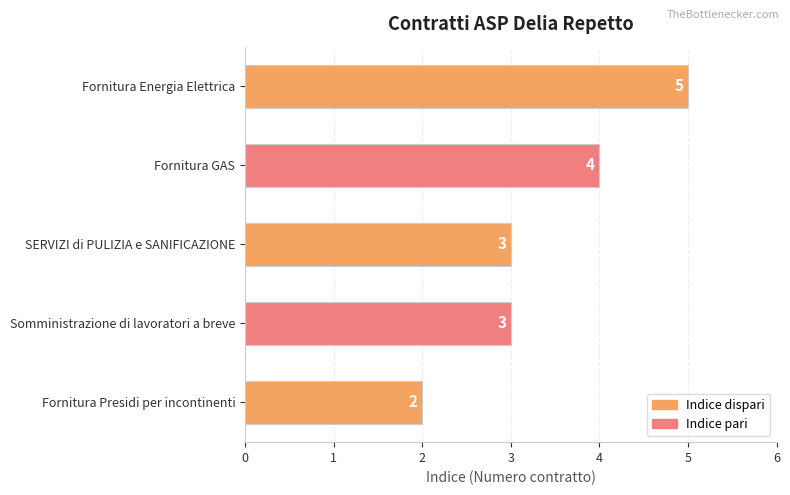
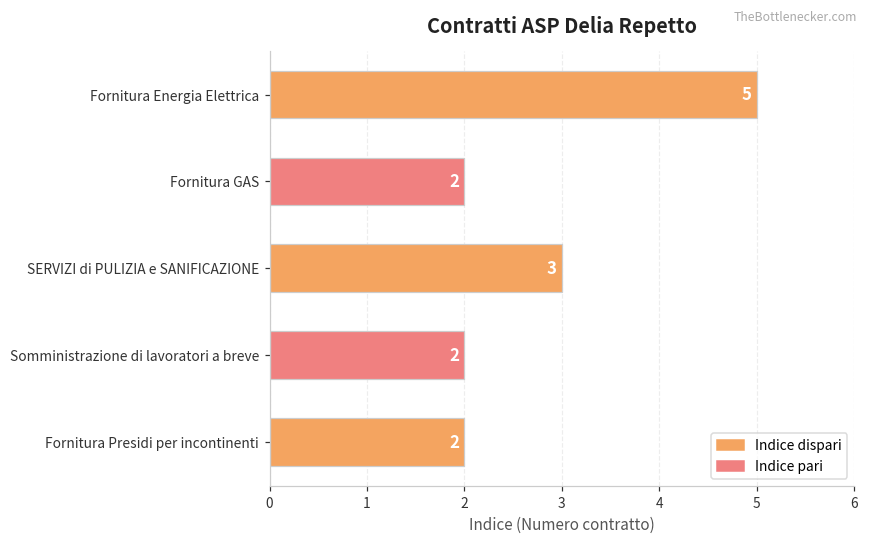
  {
    "Fornitura Energia Elettrica": 5,
-   "Fornitura GAS": 4,
+   "Fornitura GAS": 2,
    "SERVIZI di PULIZIA e SANIFICAZIONE": 3,
-   "Somministrazione di lavoratori a breve": 3,
+   "Somministrazione di lavoratori a breve": 2,
    "Fornitura Presidi per incontinenti": 2
  }
